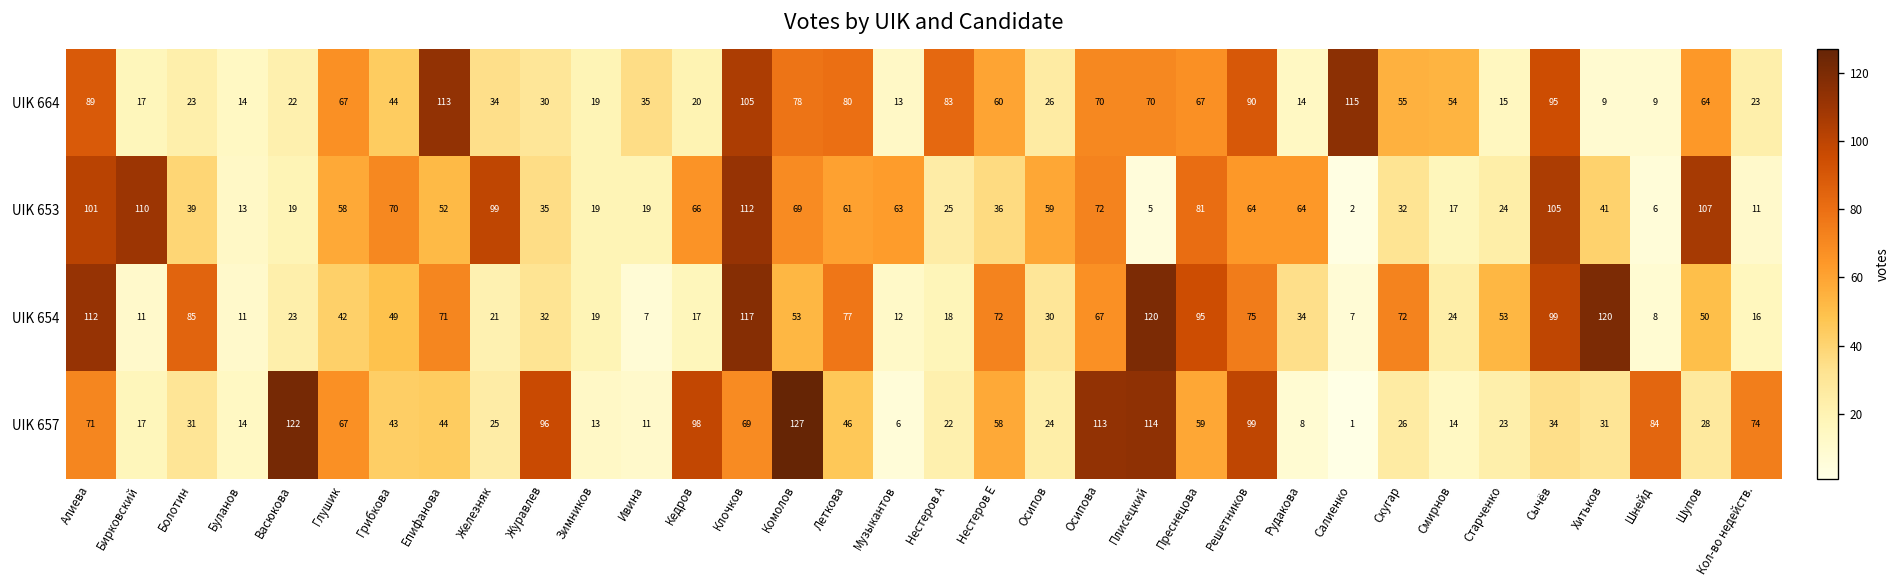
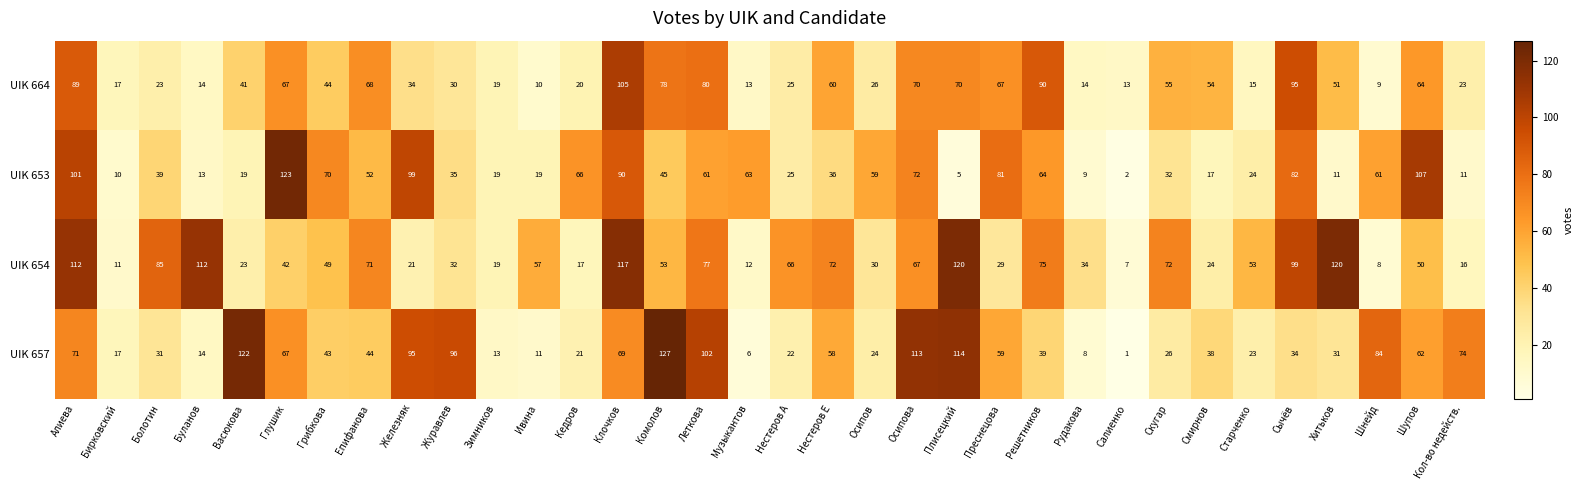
  {
    "UIK 664": {
      "Алиева": 89,
      "Бирковский": 17,
      "Болотин": 23,
      "Буланов": 14,
-     "Васюкова": 22,
+     "Васюкова": 41,
      "Глушик": 67,
      "Грибкова": 44,
-     "Епифанова": 113,
+     "Епифанова": 68,
      "Железняк": 34,
      "Журавлев": 30,
      "Зимников": 19,
-     "Ивина": 35,
+     "Ивина": 10,
      "Кедров": 20,
      "Клочков": 105,
      "Комолов": 78,
      "Леткова": 80,
      "Музыкантов": 13,
-     "Нестеров А": 83,
+     "Нестеров А": 25,
      "Нестеров Е": 60,
      "Осипов": 26,
      "Осипова": 70,
      "Плисецкий": 70,
      "Преснецова": 67,
      "Решетников": 90,
      "Рудакова": 14,
-     "Салиенко": 115,
+     "Салиенко": 13,
      "Скугар": 55,
      "Смирнов": 54,
      "Старченко": 15,
      "Сычёв": 95,
-     "Хитьков": 9,
+     "Хитьков": 51,
      "Шнейд": 9,
      "Шупов": 64,
      "Кол-во недейств.": 23
    },
    "UIK 653": {
      "Алиева": 101,
-     "Бирковский": 110,
+     "Бирковский": 10,
      "Болотин": 39,
      "Буланов": 13,
      "Васюкова": 19,
-     "Глушик": 58,
+     "Глушик": 123,
      "Грибкова": 70,
      "Епифанова": 52,
      "Железняк": 99,
      "Журавлев": 35,
      "Зимников": 19,
      "Ивина": 19,
      "Кедров": 66,
-     "Клочков": 112,
-     "Комолов": 69,
+     "Клочков": 90,
+     "Комолов": 45,
      "Леткова": 61,
      "Музыкантов": 63,
      "Нестеров А": 25,
      "Нестеров Е": 36,
      "Осипов": 59,
      "Осипова": 72,
      "Плисецкий": 5,
      "Преснецова": 81,
      "Решетников": 64,
-     "Рудакова": 64,
+     "Рудакова": 9,
      "Салиенко": 2,
      "Скугар": 32,
      "Смирнов": 17,
      "Старченко": 24,
-     "Сычёв": 105,
-     "Хитьков": 41,
-     "Шнейд": 6,
+     "Сычёв": 82,
+     "Хитьков": 11,
+     "Шнейд": 61,
      "Шупов": 107,
      "Кол-во недейств.": 11
    },
    "UIK 654": {
      "Алиева": 112,
      "Бирковский": 11,
      "Болотин": 85,
-     "Буланов": 11,
+     "Буланов": 112,
      "Васюкова": 23,
      "Глушик": 42,
      "Грибкова": 49,
      "Епифанова": 71,
      "Железняк": 21,
      "Журавлев": 32,
      "Зимников": 19,
-     "Ивина": 7,
+     "Ивина": 57,
      "Кедров": 17,
      "Клочков": 117,
      "Комолов": 53,
      "Леткова": 77,
      "Музыкантов": 12,
-     "Нестеров А": 18,
+     "Нестеров А": 66,
      "Нестеров Е": 72,
      "Осипов": 30,
      "Осипова": 67,
      "Плисецкий": 120,
-     "Преснецова": 95,
+     "Преснецова": 29,
      "Решетников": 75,
      "Рудакова": 34,
      "Салиенко": 7,
      "Скугар": 72,
      "Смирнов": 24,
      "Старченко": 53,
      "Сычёв": 99,
      "Хитьков": 120,
      "Шнейд": 8,
      "Шупов": 50,
      "Кол-во недейств.": 16
    },
    "UIK 657": {
      "Алиева": 71,
      "Бирковский": 17,
      "Болотин": 31,
      "Буланов": 14,
      "Васюкова": 122,
      "Глушик": 67,
      "Грибкова": 43,
      "Епифанова": 44,
-     "Железняк": 25,
+     "Железняк": 95,
      "Журавлев": 96,
      "Зимников": 13,
      "Ивина": 11,
-     "Кедров": 98,
+     "Кедров": 21,
      "Клочков": 69,
      "Комолов": 127,
-     "Леткова": 46,
+     "Леткова": 102,
      "Музыкантов": 6,
      "Нестеров А": 22,
      "Нестеров Е": 58,
      "Осипов": 24,
      "Осипова": 113,
      "Плисецкий": 114,
      "Преснецова": 59,
-     "Решетников": 99,
+     "Решетников": 39,
      "Рудакова": 8,
      "Салиенко": 1,
      "Скугар": 26,
-     "Смирнов": 14,
+     "Смирнов": 38,
      "Старченко": 23,
      "Сычёв": 34,
      "Хитьков": 31,
      "Шнейд": 84,
-     "Шупов": 28,
+     "Шупов": 62,
      "Кол-во недейств.": 74
    }
  }
